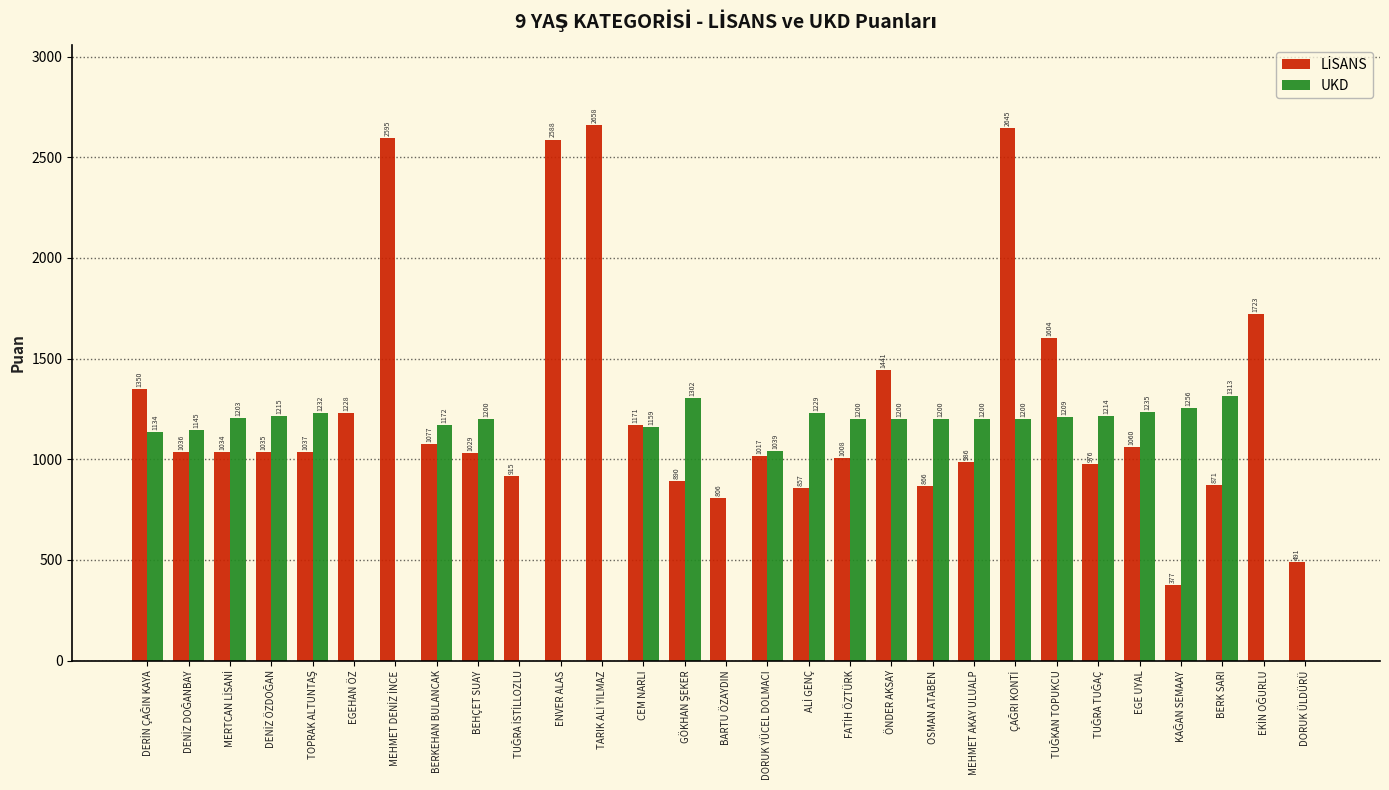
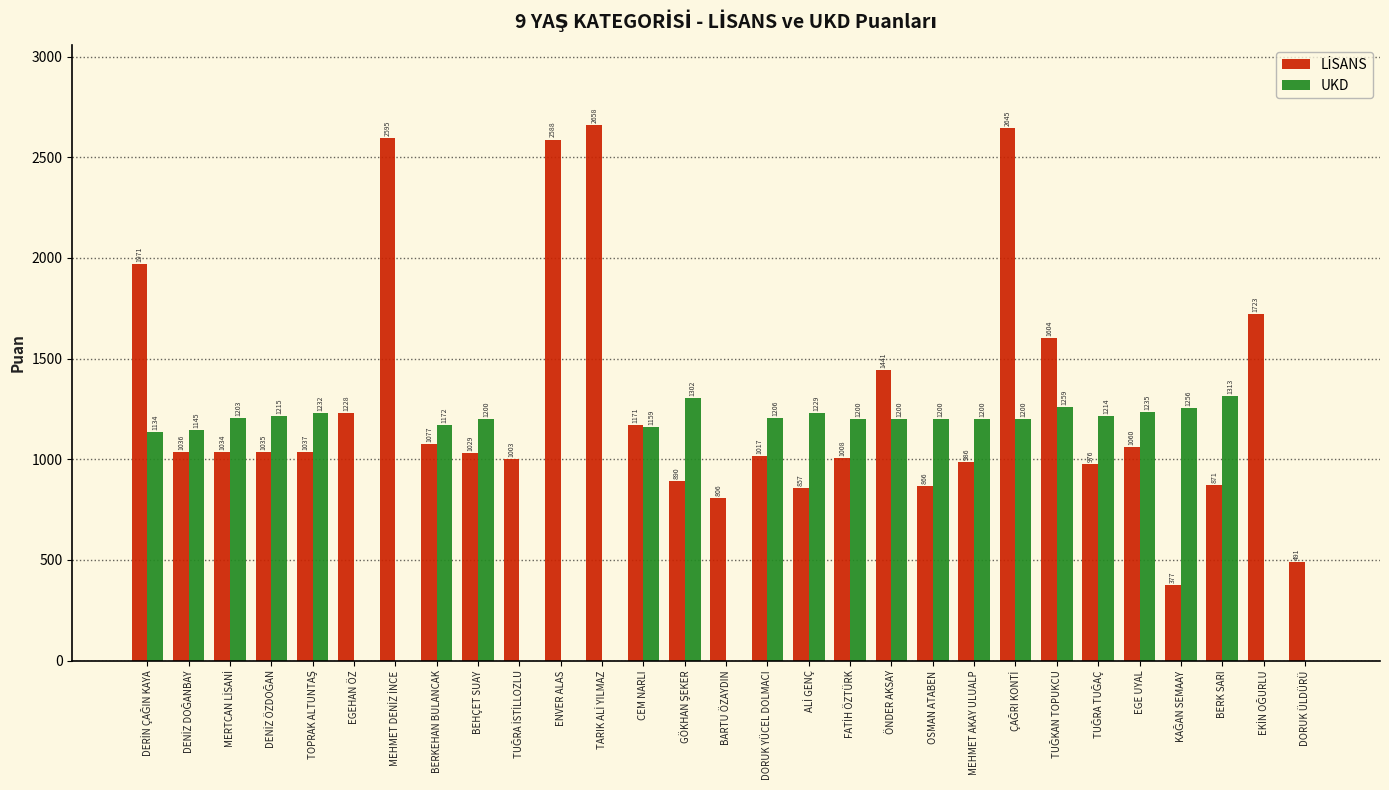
  {
    "LİSANS": {
-     "DERİN ÇAĞIN KAYA": 1350,
+     "DERİN ÇAĞIN KAYA": 1971,
      "DENİZ DOĞANBAY": 1036,
      "MERTCAN LİSANİ": 1034,
      "DENİZ ÖZDOĞAN": 1035,
      "TOPRAK ALTUNTAŞ": 1037,
      "EGEHAN ÖZ": 1228,
      "MEHMET DENİZ İNCE": 2595,
      "BERKEHAN BULANCAK": 1077,
      "BEHÇET SUAY": 1029,
-     "TUĞRA İSTİLLOZLU": 915,
+     "TUĞRA İSTİLLOZLU": 1003,
      "ENVER ALAS": 2588,
      "TARIK ALİ YILMAZ": 2658,
      "CEM NARLI": 1171,
      "GÖKHAN ŞEKER": 890,
      "BARTU ÖZAYDIN": 806,
      "DORUK YÜCEL DOLMACI": 1017,
      "ALİ GENÇ": 857,
      "FATİH ÖZTÜRK": 1008,
      "ÖNDER AKSAY": 1441,
      "OSMAN ATABEN": 866,
      "MEHMET AKAY ULUALP": 986,
      "ÇAĞRI KONTİ": 2645,
      "TUĞKAN TOPUKCU": 1604,
      "TUĞRA TUĞAÇ": 976,
      "EGE UYAL": 1060,
      "KAĞAN SEMAAY": 377,
      "BERK SARI": 871,
      "EKİN OĞURLU": 1723,
      "DORUK ÜLDÜRÜ": 491
    },
    "UKD": {
      "DERİN ÇAĞIN KAYA": 1134,
      "DENİZ DOĞANBAY": 1145,
      "MERTCAN LİSANİ": 1203,
      "DENİZ ÖZDOĞAN": 1215,
      "TOPRAK ALTUNTAŞ": 1232,
      "BERKEHAN BULANCAK": 1172,
      "BEHÇET SUAY": 1200,
      "CEM NARLI": 1159,
      "GÖKHAN ŞEKER": 1302,
-     "DORUK YÜCEL DOLMACI": 1039,
+     "DORUK YÜCEL DOLMACI": 1206,
      "ALİ GENÇ": 1229,
      "FATİH ÖZTÜRK": 1200,
      "ÖNDER AKSAY": 1200,
      "OSMAN ATABEN": 1200,
      "MEHMET AKAY ULUALP": 1200,
      "ÇAĞRI KONTİ": 1200,
-     "TUĞKAN TOPUKCU": 1209,
+     "TUĞKAN TOPUKCU": 1259,
      "TUĞRA TUĞAÇ": 1214,
      "EGE UYAL": 1235,
      "KAĞAN SEMAAY": 1256,
      "BERK SARI": 1313
    }
  }
